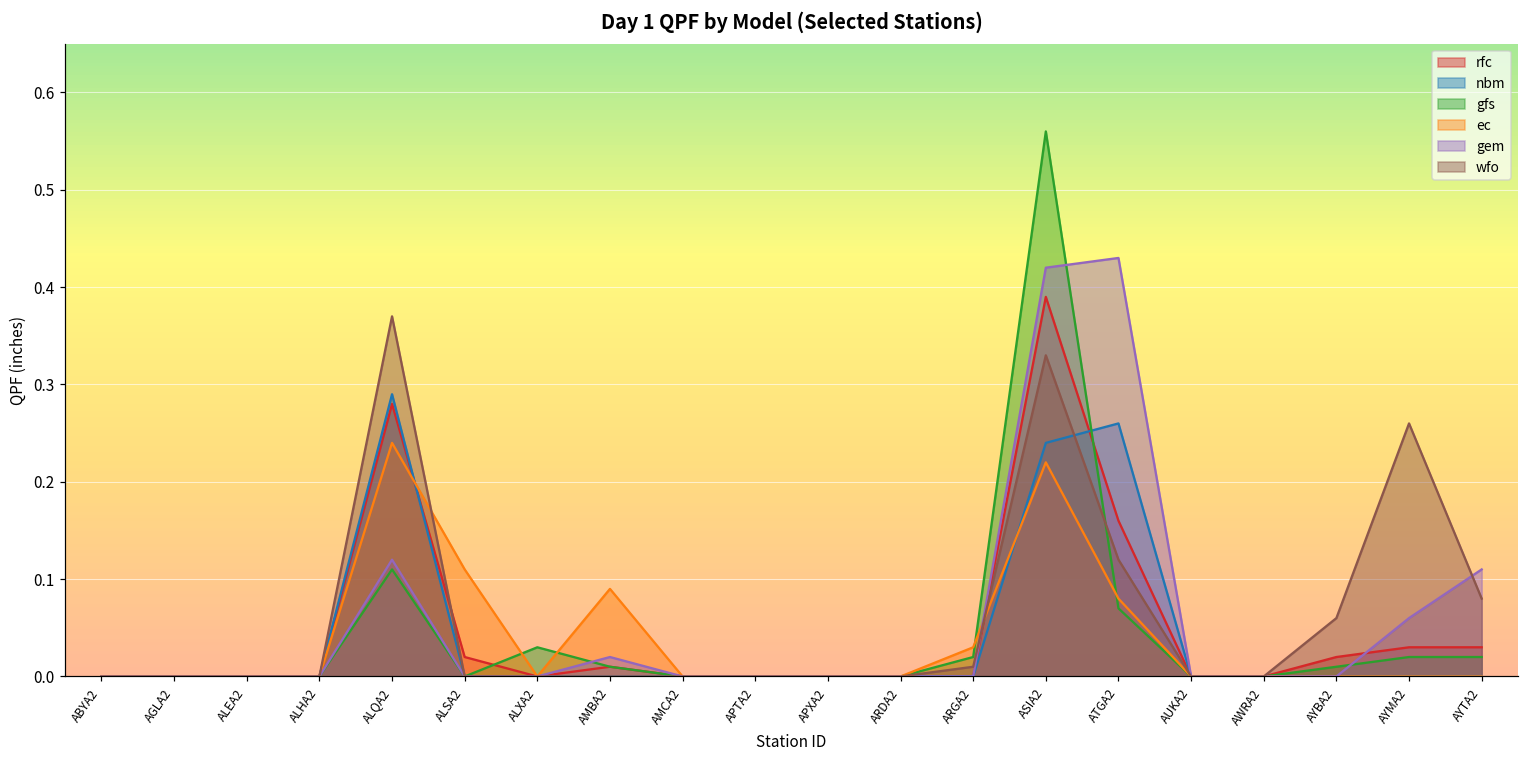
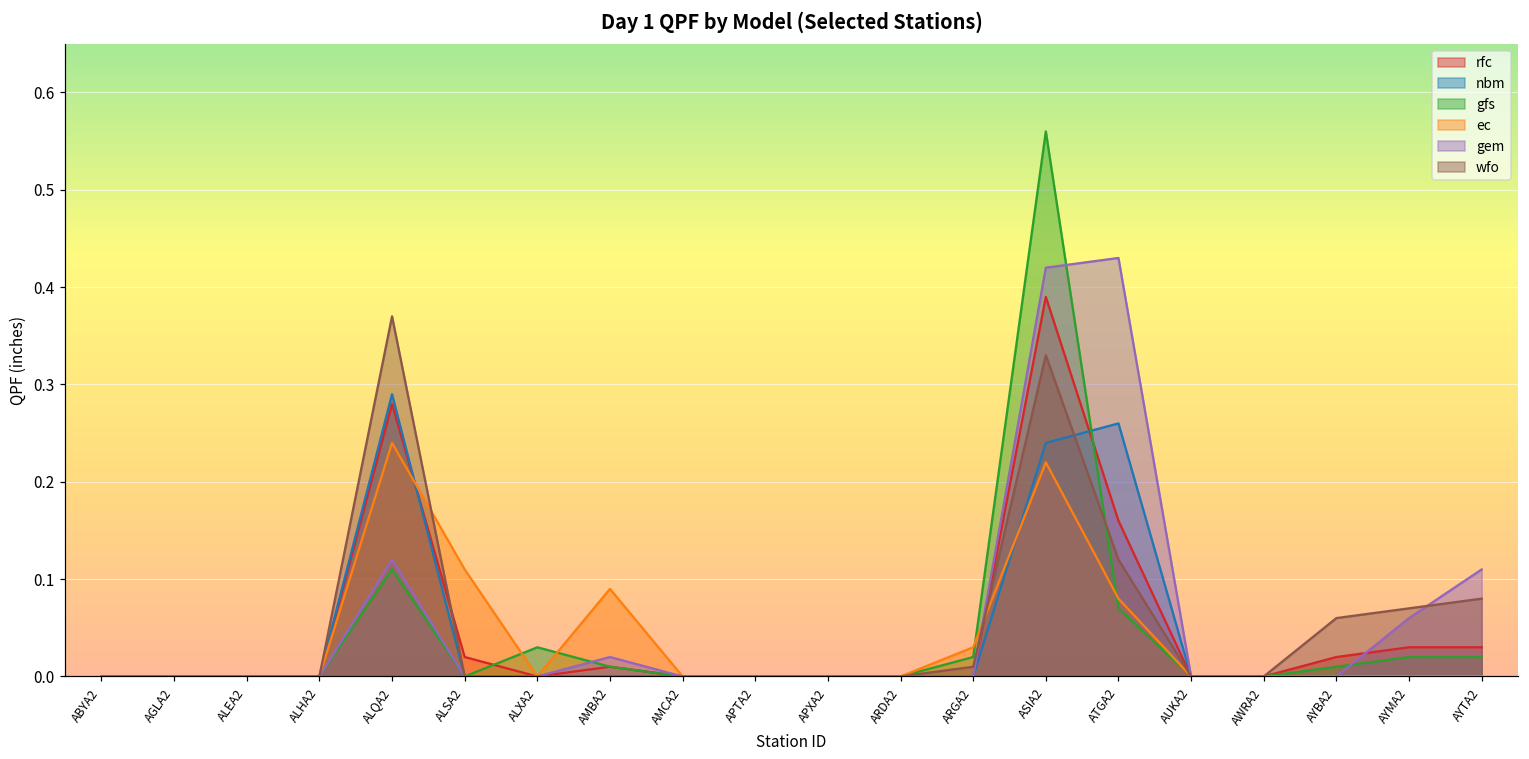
  {
    "nbm": {
      "ALQA2": 0.29,
      "ASIA2": 0.24,
      "ATGA2": 0.26
    },
    "gem": {
      "ALQA2": 0.12,
      "AMBA2": 0.02,
      "ASIA2": 0.42,
      "ATGA2": 0.43,
      "AYMA2": 0.06,
      "AYTA2": 0.11
    },
    "wfo": {
      "ALQA2": 0.37,
      "ARGA2": 0.01,
      "ASIA2": 0.33,
      "ATGA2": 0.12,
      "AYBA2": 0.06,
-     "AYMA2": 0.26,
+     "AYMA2": 0.07,
      "AYTA2": 0.08
    }
  }
